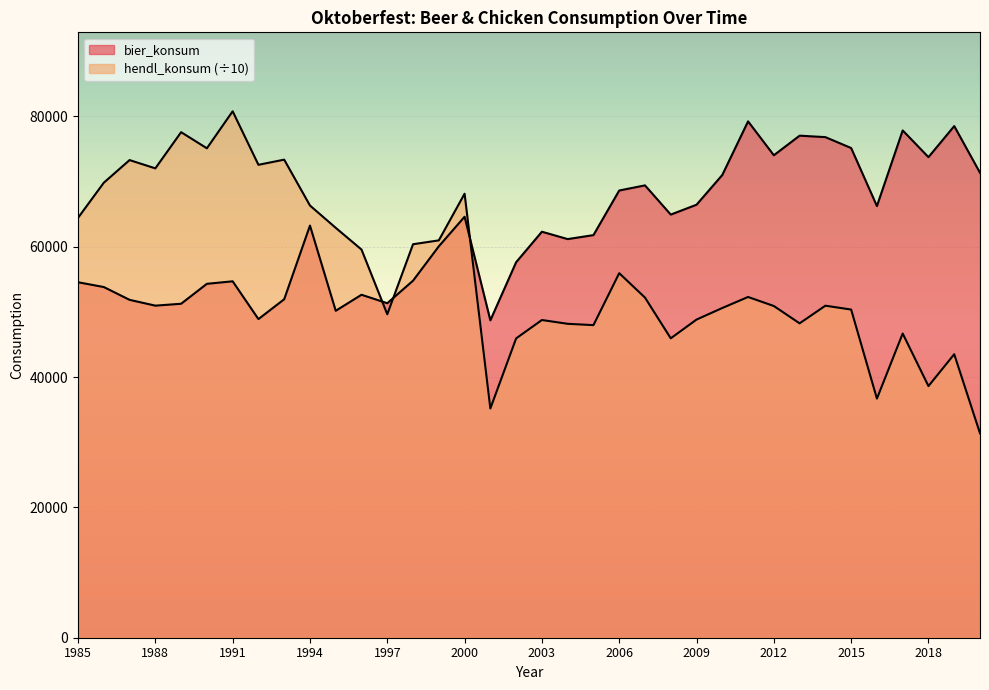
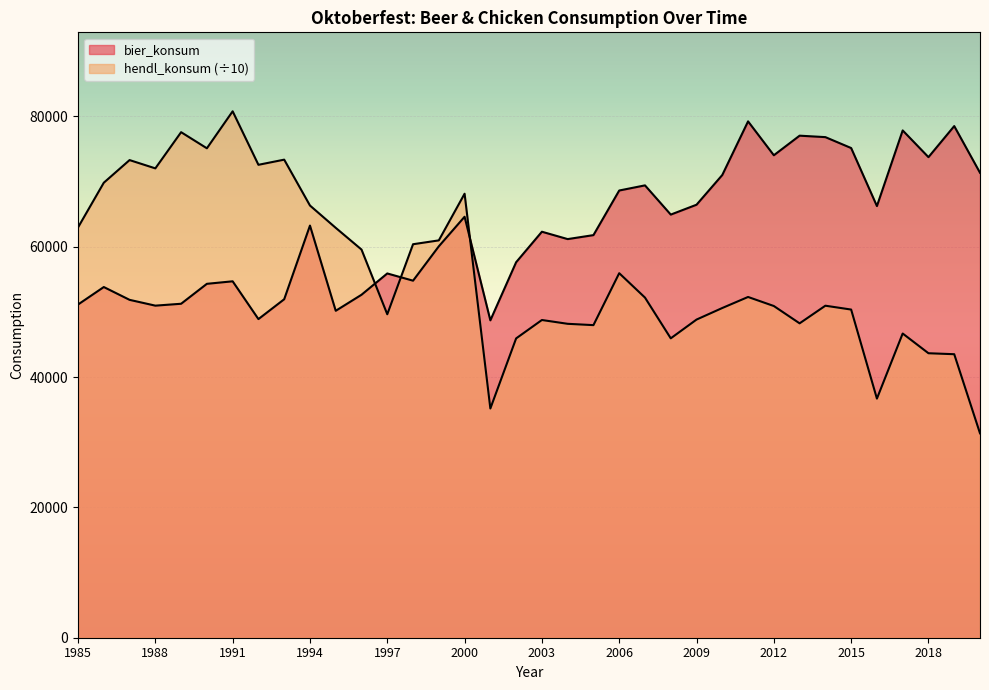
  {
    "bier_konsum": {
-     "1985": 55000,
+     "1985": 51000,
      "1988": 51000,
      "1991": 55000,
      "1994": 63000,
-     "1997": 51000,
+     "1997": 56000,
      "2000": 65000,
      "2003": 62000,
      "2006": 69000,
      "2009": 66000,
      "2012": 74000,
      "2015": 75000,
      "2018": 74000
    },
    "hendl_konsum (÷10)": {
-     "1985": 64000,
+     "1985": 63000,
      "1988": 72000,
      "1991": 81000,
      "1994": 66000,
      "1997": 50000,
      "2000": 68000,
      "2003": 49000,
      "2006": 56000,
      "2009": 49000,
      "2012": 51000,
      "2015": 50000,
-     "2018": 39000
+     "2018": 44000
    }
  }
